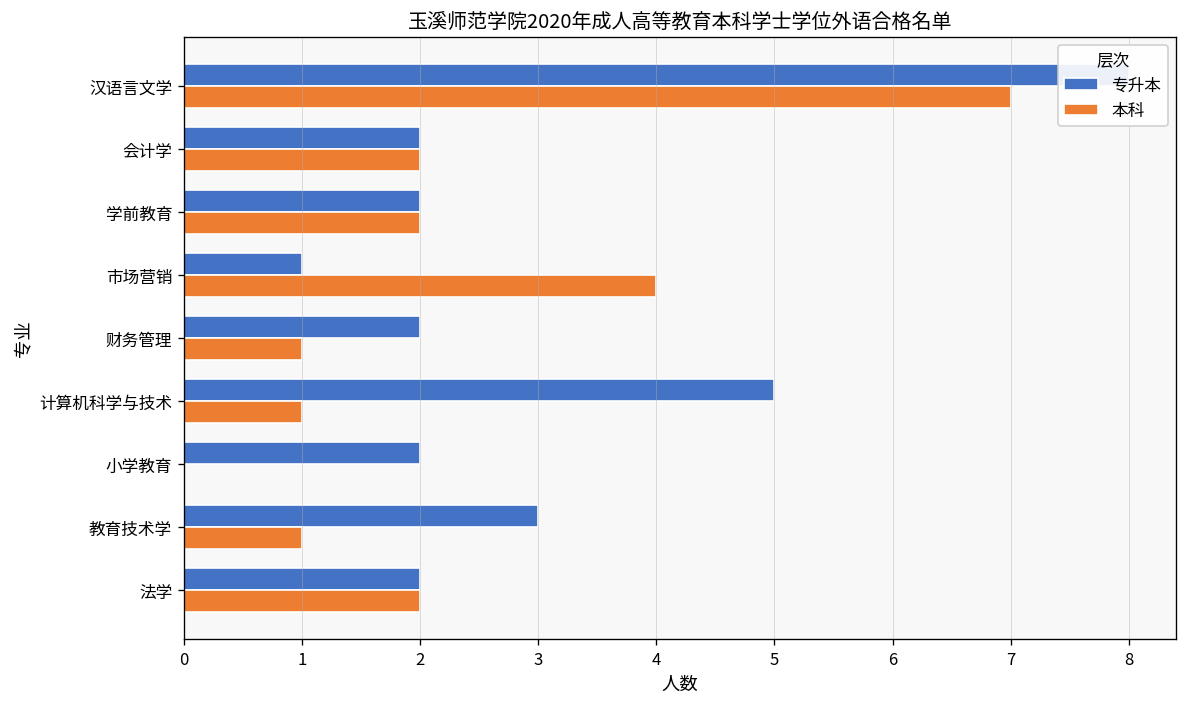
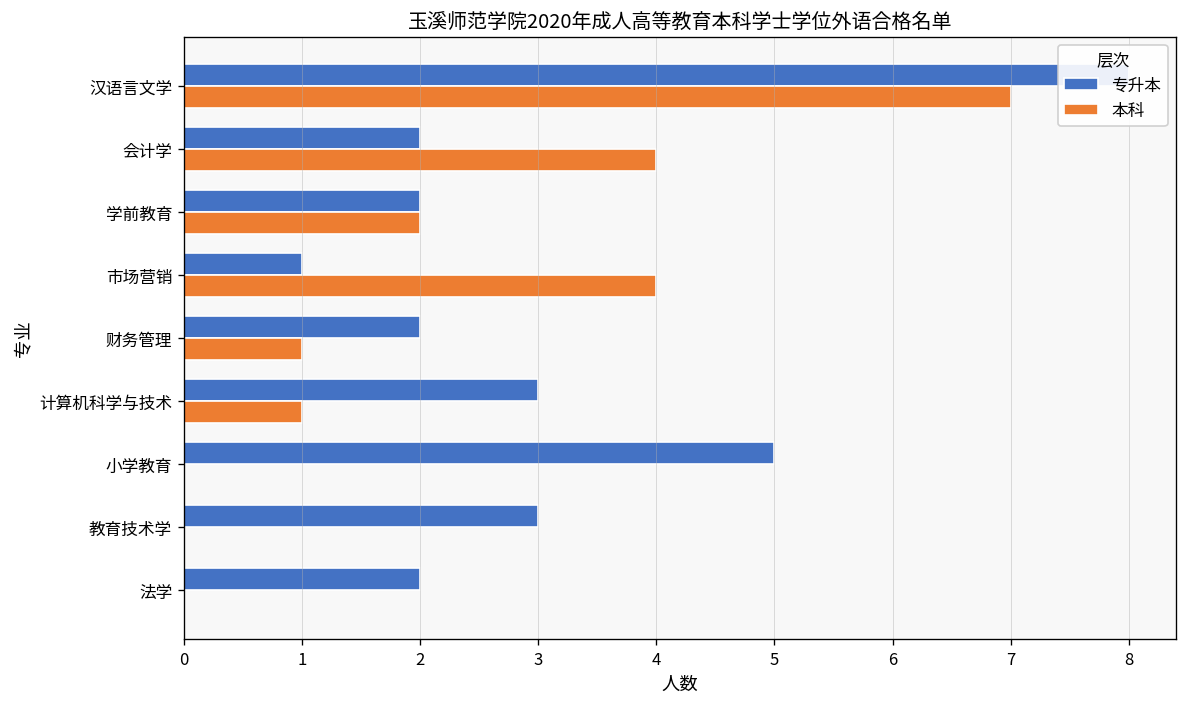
  {
    "专升本": {
      "会计学": 2,
      "学前教育": 2,
      "市场营销": 1,
      "财务管理": 2,
-     "计算机科学与技术": 5,
-     "小学教育": 2,
+     "计算机科学与技术": 3,
+     "小学教育": 5,
      "教育技术学": 3,
      "法学": 2
    },
    "本科": {
      "汉语言文学": 7,
-     "会计学": 2,
+     "会计学": 4,
      "学前教育": 2,
      "市场营销": 4,
      "财务管理": 1,
      "计算机科学与技术": 1,
      "小学教育": 0,
-     "教育技术学": 1,
-     "法学": 2
+     "教育技术学": 0,
+     "法学": 0
    }
  }
